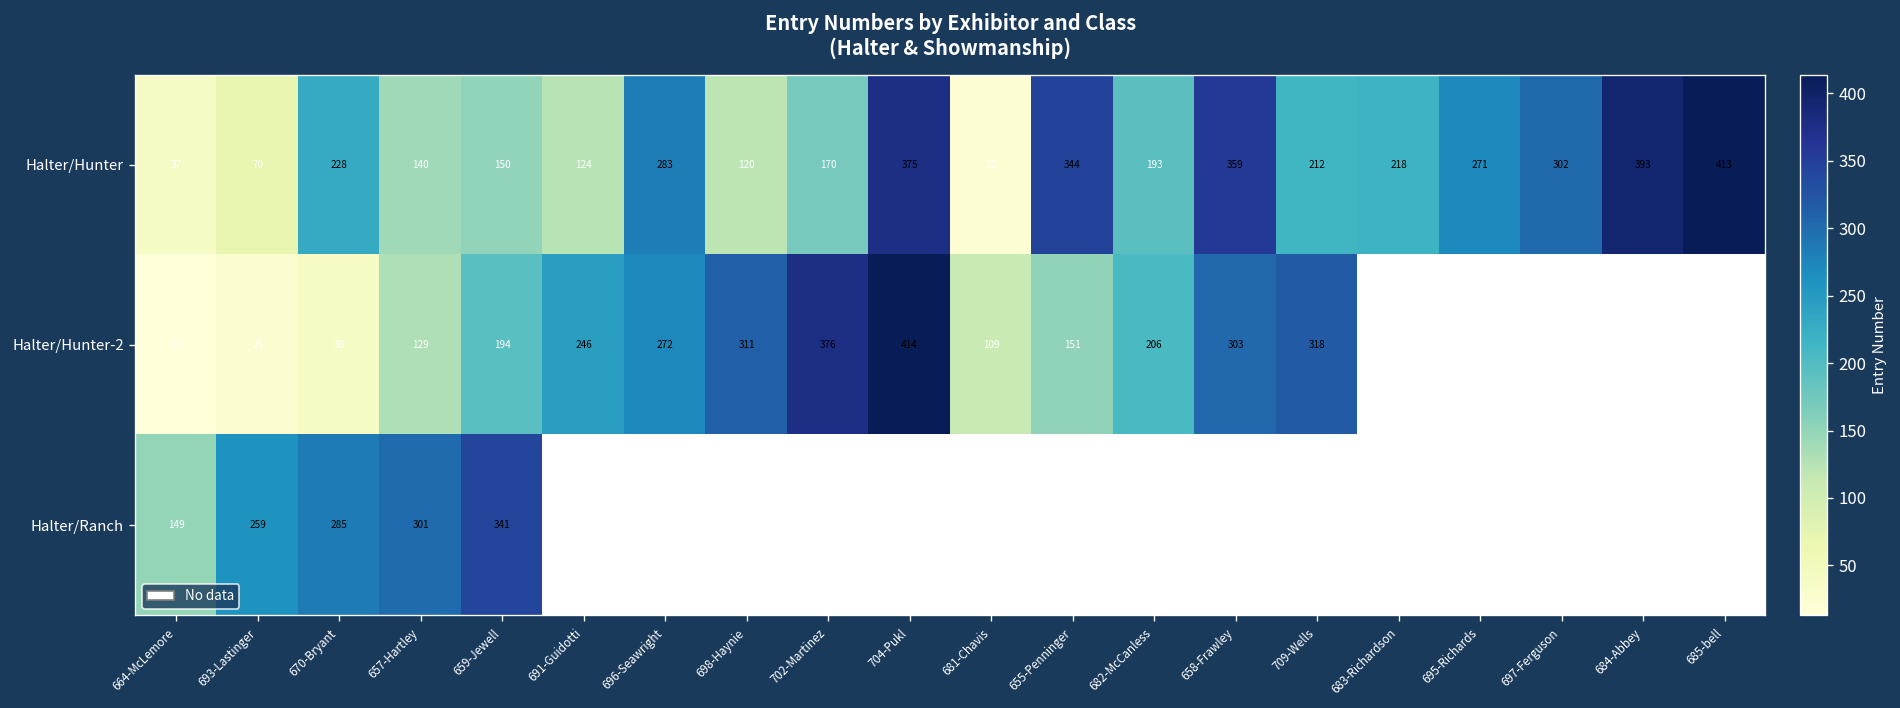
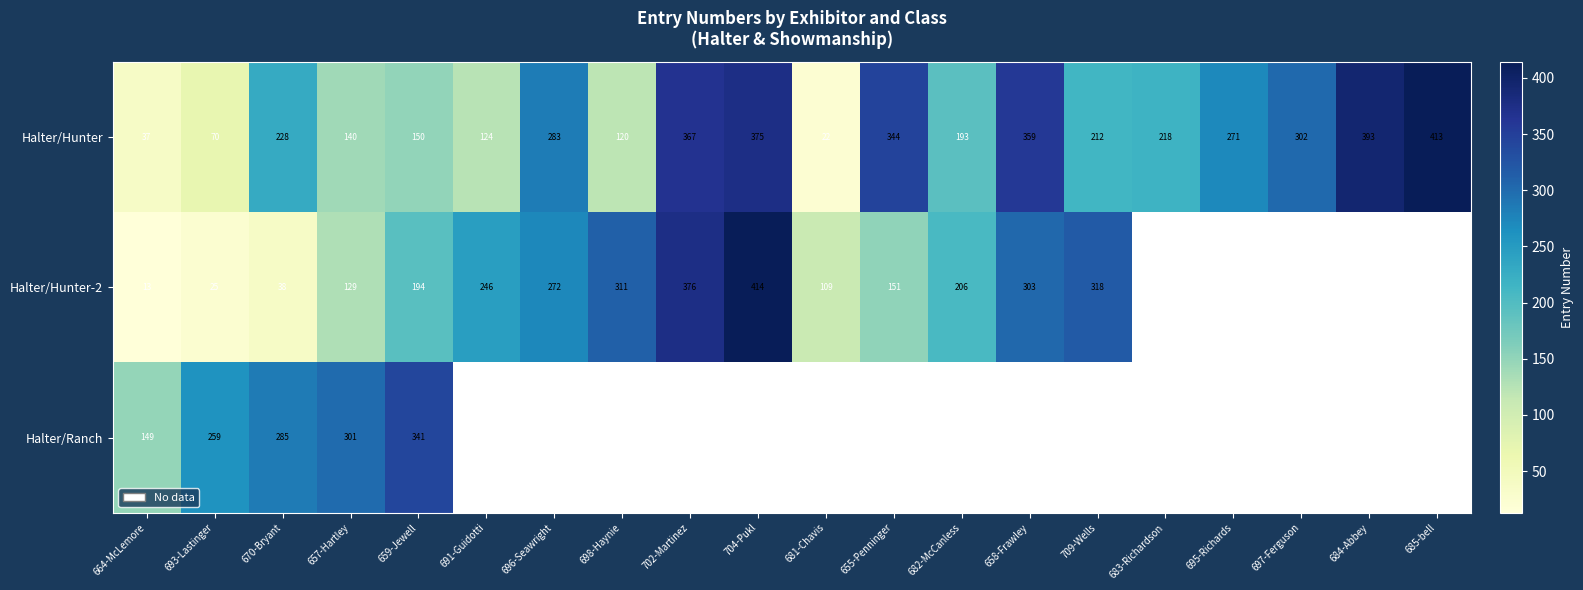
  {
    "Halter/Hunter": {
      "664-McLemore": 37,
      "693-Lastinger": 70,
      "670-Bryant": 228,
      "657-Hartley": 140,
      "659-Jewell": 150,
      "691-Guidotti": 124,
      "696-Seawright": 283,
      "698-Haynie": 120,
-     "702-Martinez": 170,
+     "702-Martinez": 367,
      "704-Pukl": 375,
      "655-Penninger": 344,
      "682-McCanless": 193,
      "658-Frawley": 359,
      "709-Wells": 212,
      "683-Richardson": 218,
      "695-Richards": 271,
      "697-Ferguson": 302,
      "684-Abbey": 393,
      "685-bell": 413
    },
    "Halter/Hunter-2": {
      "670-Bryant": 38,
      "657-Hartley": 129,
      "659-Jewell": 194,
      "691-Guidotti": 246,
      "696-Seawright": 272,
      "698-Haynie": 311,
      "702-Martinez": 376,
      "704-Pukl": 414,
      "681-Chavis": 109,
      "655-Penninger": 151,
      "682-McCanless": 206,
      "658-Frawley": 303,
      "709-Wells": 318
    },
    "Halter/Ranch": {
      "664-McLemore": 149,
      "693-Lastinger": 259,
      "670-Bryant": 285,
      "657-Hartley": 301,
      "659-Jewell": 341
    }
  }
